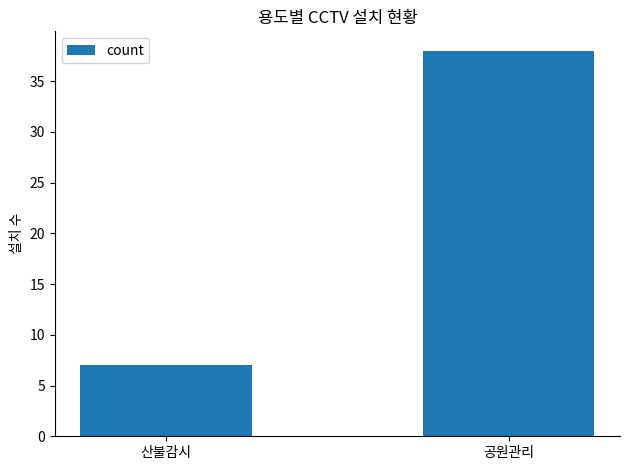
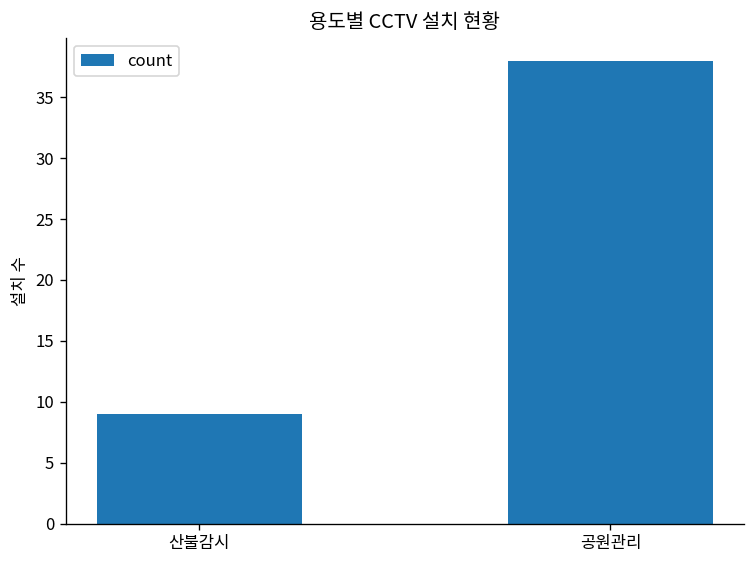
  {
-   "산불감시": 7,
+   "산불감시": 9,
    "공원관리": 38
  }
